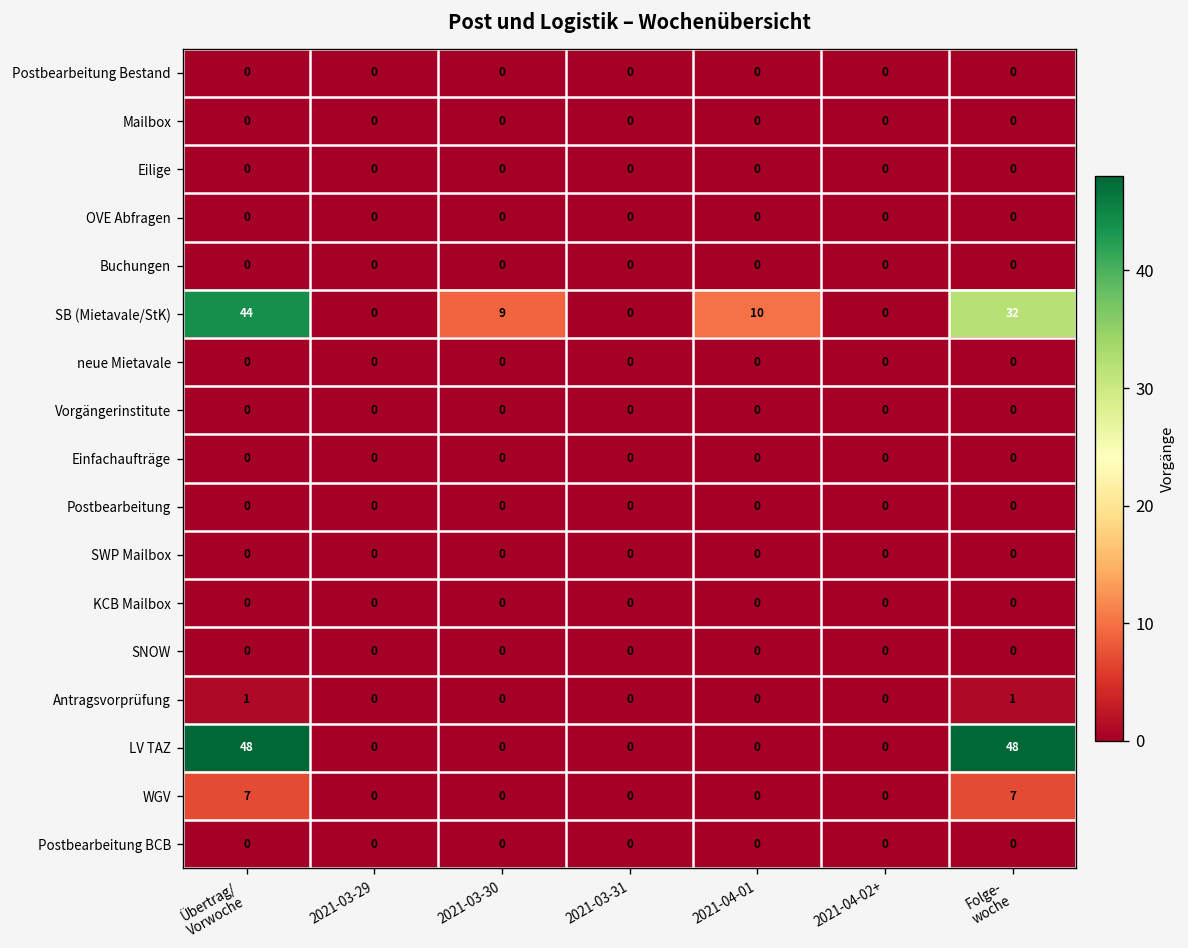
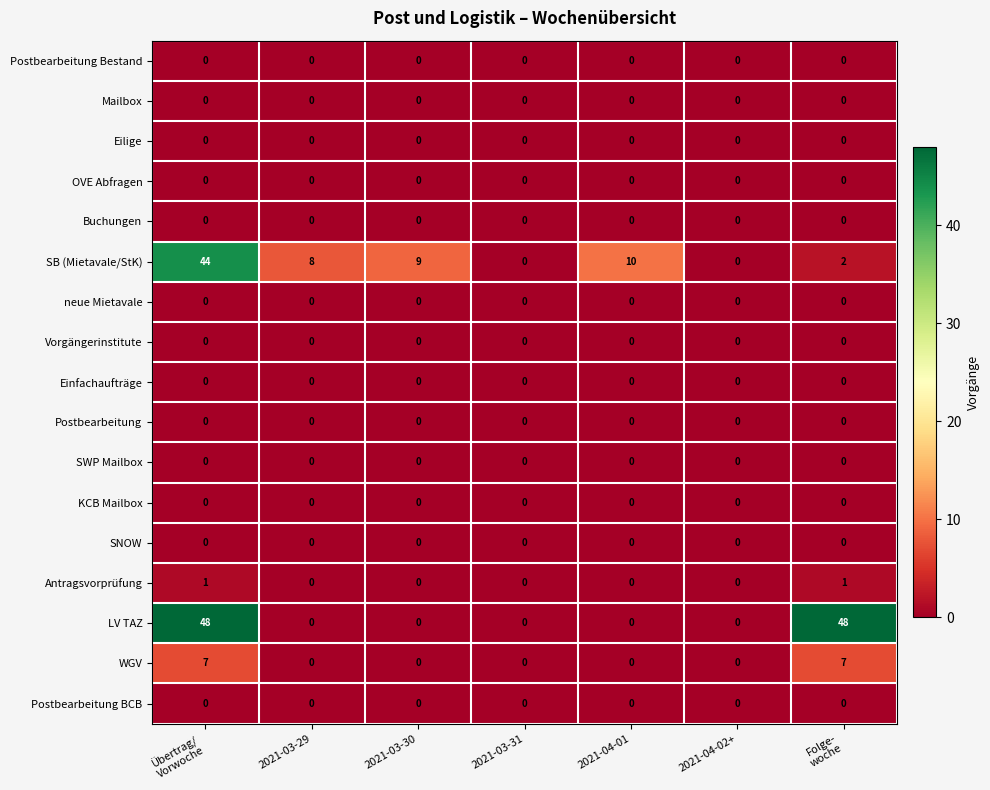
  {
    "Postbearbeitung Bestand": {
      "Übertrag/ Vorwoche": 0,
      "2021-03-29": 0,
      "2021-03-30": 0,
      "2021-03-31": 0,
      "2021-04-01": 0,
      "2021-04-02+": 0,
      "Folge- woche": 0
    },
    "Mailbox": {
      "Übertrag/ Vorwoche": 0,
      "2021-03-29": 0,
      "2021-03-30": 0,
      "2021-03-31": 0,
      "2021-04-01": 0,
      "2021-04-02+": 0,
      "Folge- woche": 0
    },
    "Eilige": {
      "Übertrag/ Vorwoche": 0,
      "2021-03-29": 0,
      "2021-03-30": 0,
      "2021-03-31": 0,
      "2021-04-01": 0,
      "2021-04-02+": 0,
      "Folge- woche": 0
    },
    "OVE Abfragen": {
      "Übertrag/ Vorwoche": 0,
      "2021-03-29": 0,
      "2021-03-30": 0,
      "2021-03-31": 0,
      "2021-04-01": 0,
      "2021-04-02+": 0,
      "Folge- woche": 0
    },
    "Buchungen": {
      "Übertrag/ Vorwoche": 0,
      "2021-03-29": 0,
      "2021-03-30": 0,
      "2021-03-31": 0,
      "2021-04-01": 0,
      "2021-04-02+": 0,
      "Folge- woche": 0
    },
    "SB (Mietavale/StK)": {
      "Übertrag/ Vorwoche": 44,
-     "2021-03-29": 0,
+     "2021-03-29": 8,
      "2021-03-30": 9,
      "2021-03-31": 0,
      "2021-04-01": 10,
      "2021-04-02+": 0,
-     "Folge- woche": 32
+     "Folge- woche": 2
    },
    "neue Mietavale": {
      "Übertrag/ Vorwoche": 0,
      "2021-03-29": 0,
      "2021-03-30": 0,
      "2021-03-31": 0,
      "2021-04-01": 0,
      "2021-04-02+": 0,
      "Folge- woche": 0
    },
    "Vorgängerinstitute": {
      "Übertrag/ Vorwoche": 0,
      "2021-03-29": 0,
      "2021-03-30": 0,
      "2021-03-31": 0,
      "2021-04-01": 0,
      "2021-04-02+": 0,
      "Folge- woche": 0
    },
    "Einfachaufträge": {
      "Übertrag/ Vorwoche": 0,
      "2021-03-29": 0,
      "2021-03-30": 0,
      "2021-03-31": 0,
      "2021-04-01": 0,
      "2021-04-02+": 0,
      "Folge- woche": 0
    },
    "Postbearbeitung": {
      "Übertrag/ Vorwoche": 0,
      "2021-03-29": 0,
      "2021-03-30": 0,
      "2021-03-31": 0,
      "2021-04-01": 0,
      "2021-04-02+": 0,
      "Folge- woche": 0
    },
    "SWP Mailbox": {
      "Übertrag/ Vorwoche": 0,
      "2021-03-29": 0,
      "2021-03-30": 0,
      "2021-03-31": 0,
      "2021-04-01": 0,
      "2021-04-02+": 0,
      "Folge- woche": 0
    },
    "KCB Mailbox": {
      "Übertrag/ Vorwoche": 0,
      "2021-03-29": 0,
      "2021-03-30": 0,
      "2021-03-31": 0,
      "2021-04-01": 0,
      "2021-04-02+": 0,
      "Folge- woche": 0
    },
    "SNOW": {
      "Übertrag/ Vorwoche": 0,
      "2021-03-29": 0,
      "2021-03-30": 0,
      "2021-03-31": 0,
      "2021-04-01": 0,
      "2021-04-02+": 0,
      "Folge- woche": 0
    },
    "Antragsvorprüfung": {
      "Übertrag/ Vorwoche": 1,
      "2021-03-29": 0,
      "2021-03-30": 0,
      "2021-03-31": 0,
      "2021-04-01": 0,
      "2021-04-02+": 0,
      "Folge- woche": 1
    },
    "LV TAZ": {
      "Übertrag/ Vorwoche": 48,
      "2021-03-29": 0,
      "2021-03-30": 0,
      "2021-03-31": 0,
      "2021-04-01": 0,
      "2021-04-02+": 0,
      "Folge- woche": 48
    },
    "WGV": {
      "Übertrag/ Vorwoche": 7,
      "2021-03-29": 0,
      "2021-03-30": 0,
      "2021-03-31": 0,
      "2021-04-01": 0,
      "2021-04-02+": 0,
      "Folge- woche": 7
    },
    "Postbearbeitung BCB": {
      "Übertrag/ Vorwoche": 0,
      "2021-03-29": 0,
      "2021-03-30": 0,
      "2021-03-31": 0,
      "2021-04-01": 0,
      "2021-04-02+": 0,
      "Folge- woche": 0
    }
  }
